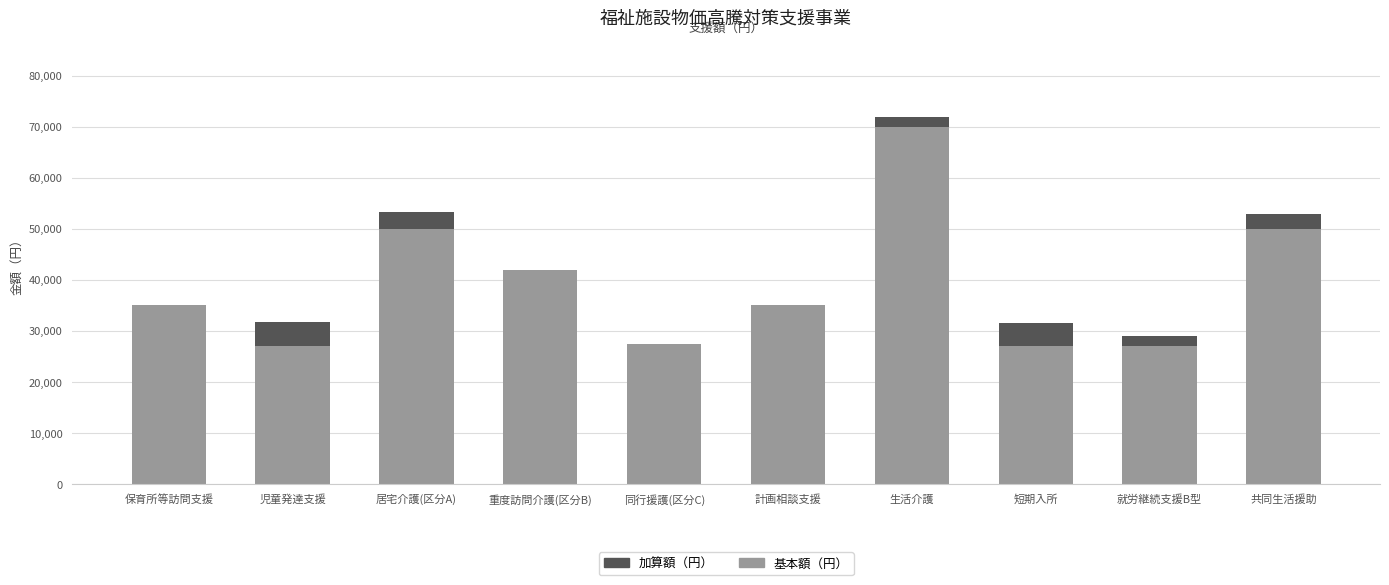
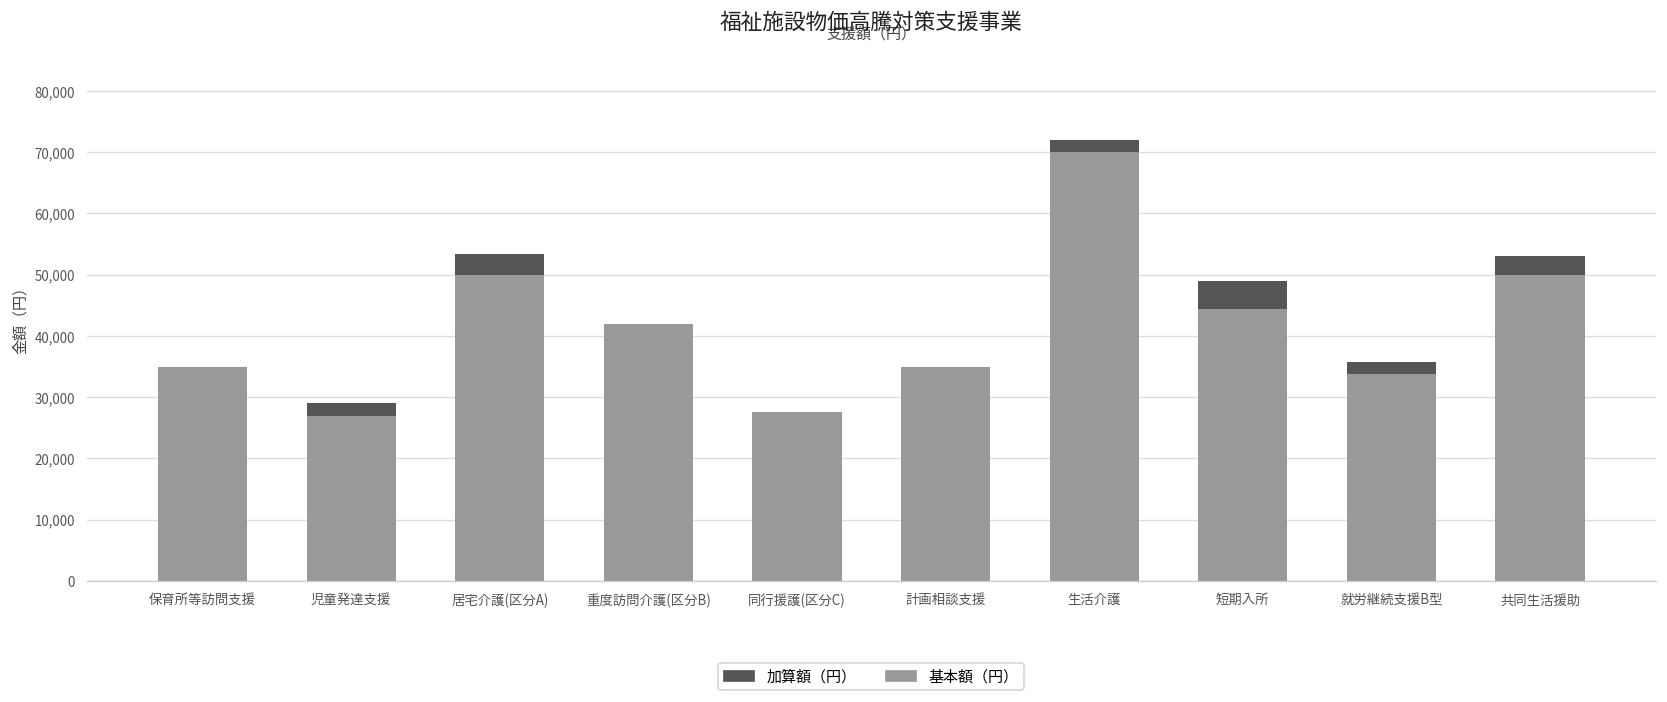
  {
    "基本額（円）": {
      "保育所等訪問支援": "35,000",
      "児童発達支援": "27,000",
      "居宅介護(区分A)": "50,000",
      "重度訪問介護(区分B)": "42,000",
      "同行援護(区分C)": "28,000",
      "計画相談支援": "35,000",
      "生活介護": "70,000",
-     "短期入所": "27,000",
-     "就労継続支援B型": "27,000",
+     "短期入所": "44,000",
+     "就労継続支援B型": "34,000",
      "共同生活援助": "50,000"
    },
    "加算額（円）": {
      "保育所等訪問支援": "0",
-     "児童発達支援": "5,000",
+     "児童発達支援": "2,000",
      "居宅介護(区分A)": "3,000",
      "重度訪問介護(区分B)": "0",
      "同行援護(区分C)": "0",
      "計画相談支援": "0",
      "生活介護": "2,000",
      "短期入所": "5,000",
      "就労継続支援B型": "2,000",
      "共同生活援助": "3,000"
    }
  }
